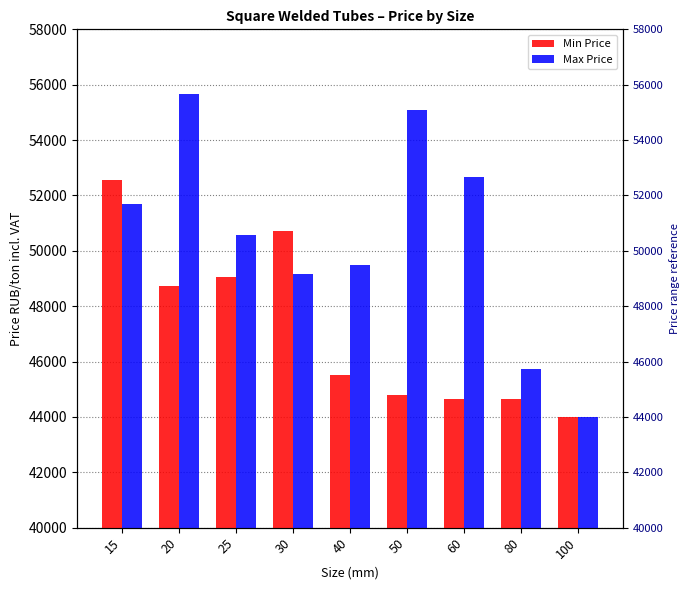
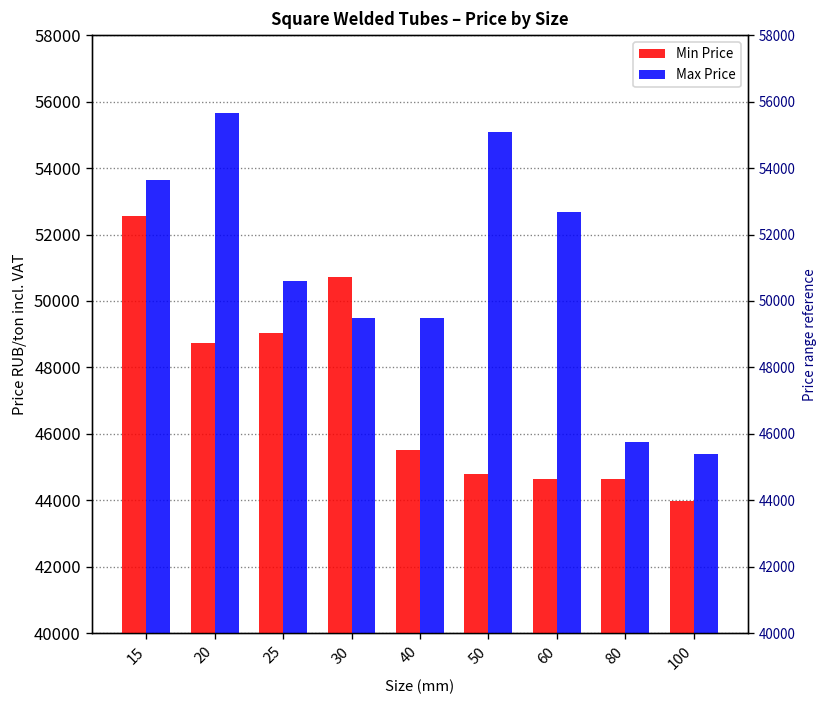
  {
    "Min Price": {
      "15": 52500,
      "20": 48700,
      "25": 49000,
      "30": 50700,
      "40": 45500,
      "50": 44800,
      "60": 44600,
      "80": 44600,
      "100": 44000
    },
    "Max Price": {
-     "15": 51700,
+     "15": 53700,
      "20": 55600,
      "25": 50600,
-     "30": 49200,
+     "30": 49500,
      "40": 49500,
      "50": 55100,
      "60": 52700,
      "80": 45700,
-     "100": 44000
+     "100": 45400
    }
  }
